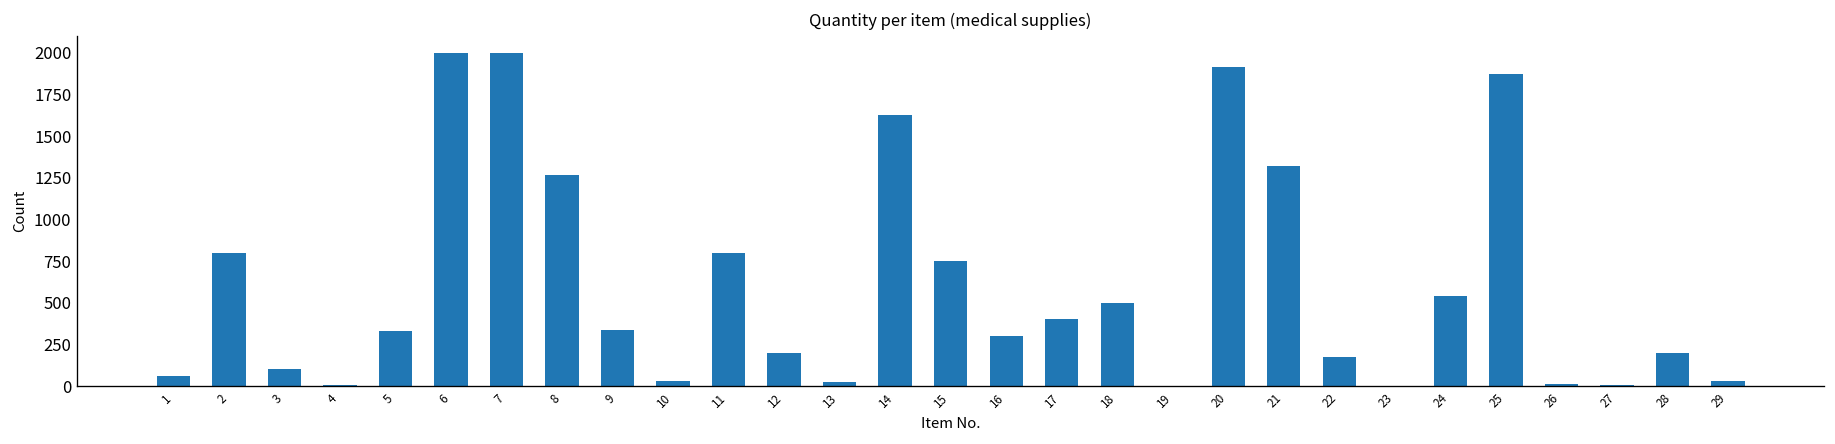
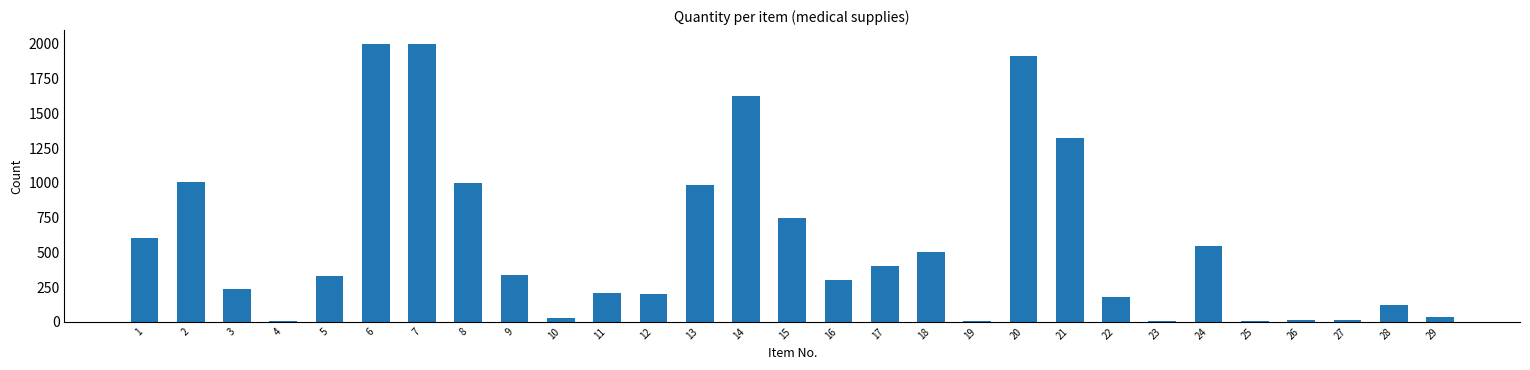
  {
-   "1": 60,
-   "2": 800,
-   "3": 100,
+   "1": 600,
+   "2": 1000,
+   "3": 240,
    "5": 330,
    "6": 2000,
    "7": 2000,
-   "8": 1270,
+   "8": 1000,
    "9": 330,
    "10": 30,
-   "11": 800,
+   "11": 210,
    "12": 200,
-   "13": 20,
+   "13": 990,
    "14": 1630,
    "15": 750,
    "16": 300,
    "17": 400,
    "18": 500,
    "20": 1920,
    "21": 1320,
    "22": 180,
    "24": 540,
-   "25": 1870,
-   "28": 200,
+   "25": 0,
+   "28": 120,
    "29": 30
  }
